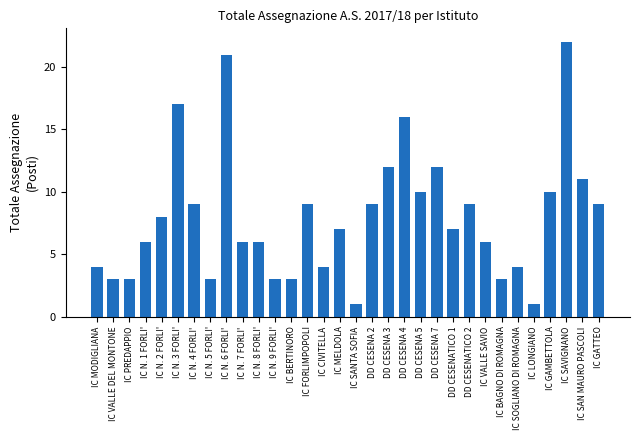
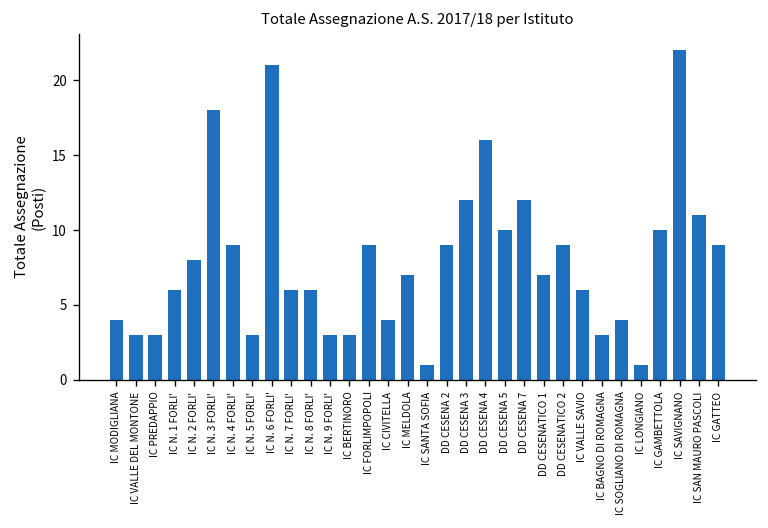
  {
    "IC MODIGLIANA": 4,
    "IC VALLE DEL MONTONE": 3,
    "IC PREDAPPIO": 3,
    "IC N. 1 FORLI'": 6,
    "IC N. 2 FORLI'": 8,
-   "IC N. 3 FORLI'": 17,
+   "IC N. 3 FORLI'": 18,
    "IC N. 4 FORLI'": 9,
    "IC N. 5 FORLI'": 3,
    "IC N. 6 FORLI'": 21,
    "IC N. 7 FORLI'": 6,
    "IC N. 8 FORLI'": 6,
    "IC N. 9 FORLI'": 3,
    "IC BERTINORO": 3,
    "IC FORLIMPOPOLI": 9,
    "IC CIVITELLA": 4,
    "IC MELDOLA": 7,
    "IC SANTA SOFIA": 1,
    "DD CESENA 2": 9,
    "DD CESENA 3": 12,
    "DD CESENA 4": 16,
    "DD CESENA 5": 10,
    "DD CESENA 7": 12,
    "DD CESENATICO 1": 7,
    "DD CESENATICO 2": 9,
    "IC VALLE SAVIO": 6,
    "IC BAGNO DI ROMAGNA": 3,
    "IC SOGLIANO DI ROMAGNA": 4,
    "IC LONGIANO": 1,
    "IC GAMBETTOLA": 10,
    "IC SAVIGNANO": 22,
    "IC SAN MAURO PASCOLI": 11,
    "IC GATTEO": 9
  }
